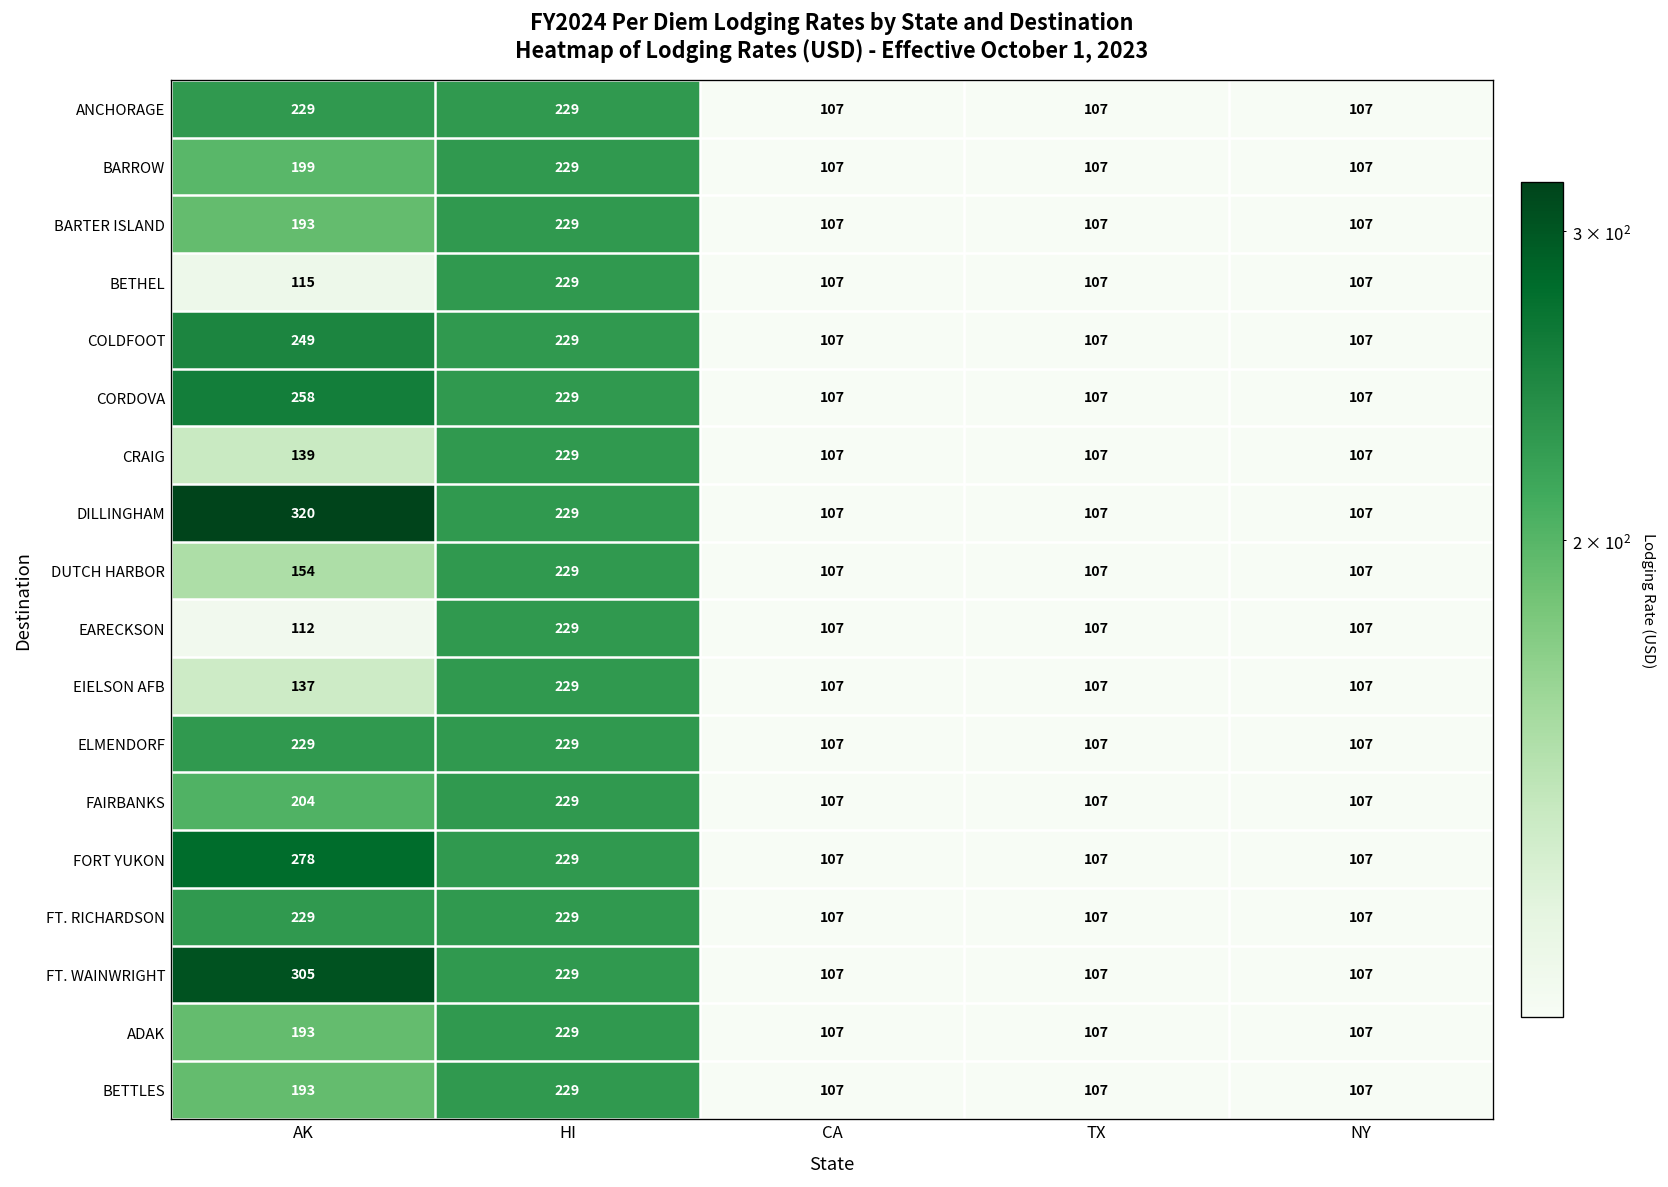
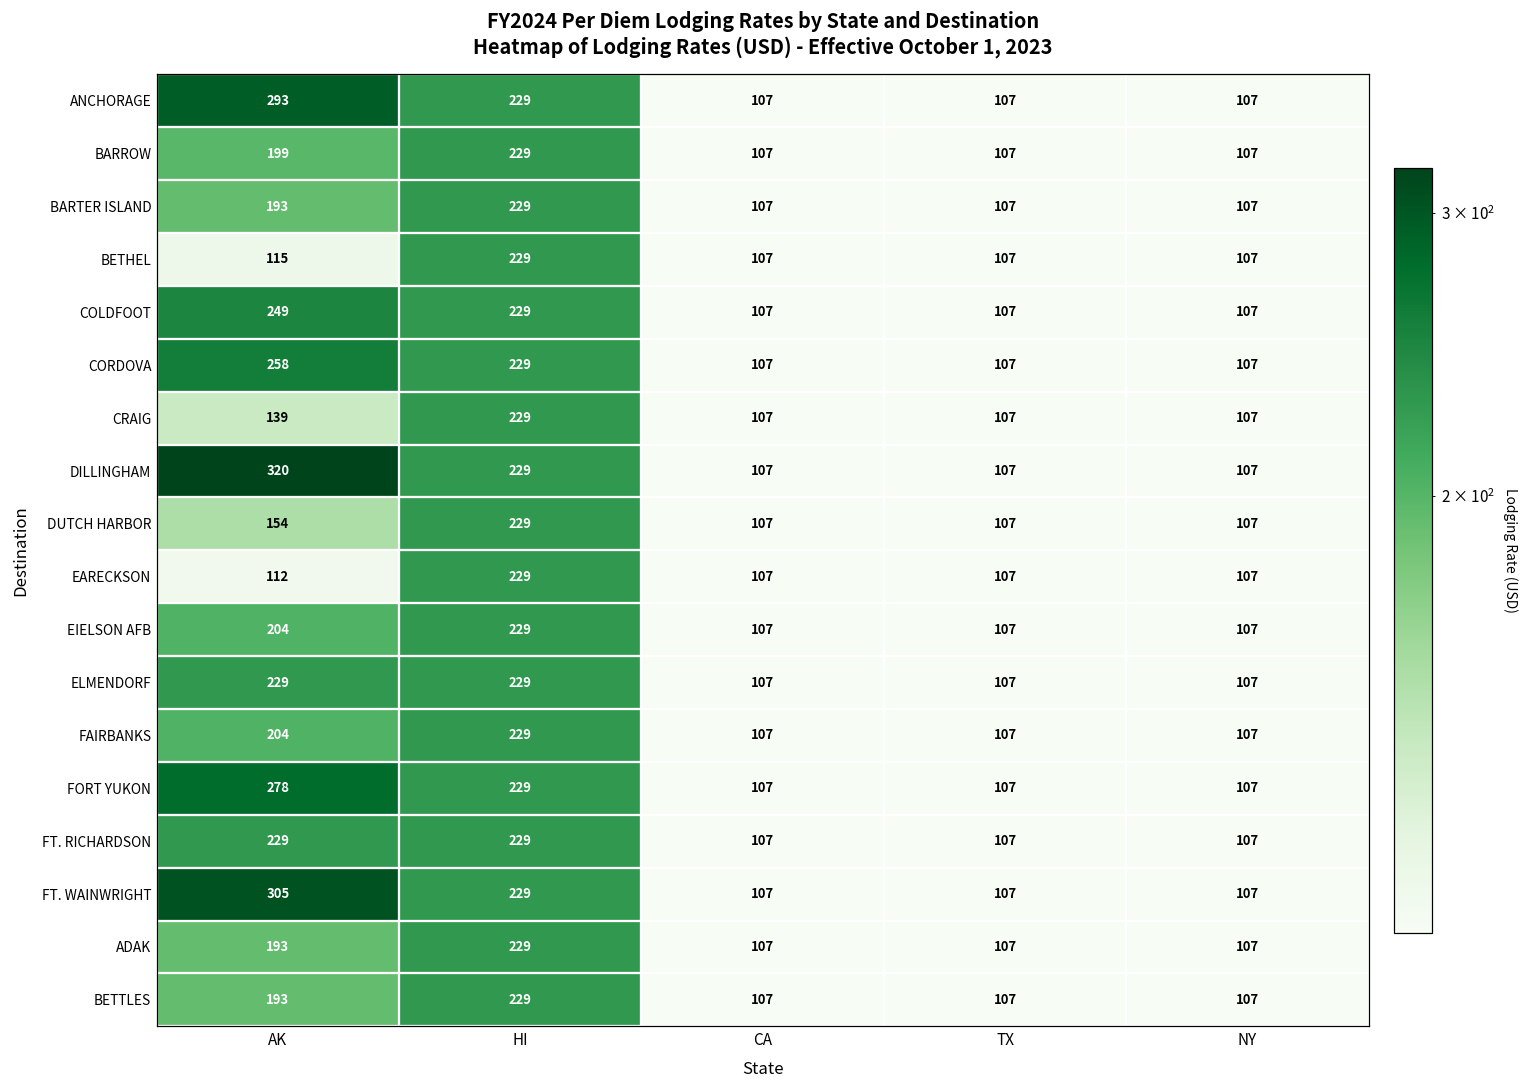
  {
    "ANCHORAGE": {
-     "AK": 229,
+     "AK": 293,
      "HI": 229,
      "CA": 107,
      "TX": 107,
      "NY": 107
    },
    "BARROW": {
      "AK": 199,
      "HI": 229,
      "CA": 107,
      "TX": 107,
      "NY": 107
    },
    "BARTER ISLAND": {
      "AK": 193,
      "HI": 229,
      "CA": 107,
      "TX": 107,
      "NY": 107
    },
    "BETHEL": {
      "AK": 115,
      "HI": 229,
      "CA": 107,
      "TX": 107,
      "NY": 107
    },
    "COLDFOOT": {
      "AK": 249,
      "HI": 229,
      "CA": 107,
      "TX": 107,
      "NY": 107
    },
    "CORDOVA": {
      "AK": 258,
      "HI": 229,
      "CA": 107,
      "TX": 107,
      "NY": 107
    },
    "CRAIG": {
      "AK": 139,
      "HI": 229,
      "CA": 107,
      "TX": 107,
      "NY": 107
    },
    "DILLINGHAM": {
      "AK": 320,
      "HI": 229,
      "CA": 107,
      "TX": 107,
      "NY": 107
    },
    "DUTCH HARBOR": {
      "AK": 154,
      "HI": 229,
      "CA": 107,
      "TX": 107,
      "NY": 107
    },
    "EARECKSON": {
      "AK": 112,
      "HI": 229,
      "CA": 107,
      "TX": 107,
      "NY": 107
    },
    "EIELSON AFB": {
-     "AK": 137,
+     "AK": 204,
      "HI": 229,
      "CA": 107,
      "TX": 107,
      "NY": 107
    },
    "ELMENDORF": {
      "AK": 229,
      "HI": 229,
      "CA": 107,
      "TX": 107,
      "NY": 107
    },
    "FAIRBANKS": {
      "AK": 204,
      "HI": 229,
      "CA": 107,
      "TX": 107,
      "NY": 107
    },
    "FORT YUKON": {
      "AK": 278,
      "HI": 229,
      "CA": 107,
      "TX": 107,
      "NY": 107
    },
    "FT. RICHARDSON": {
      "AK": 229,
      "HI": 229,
      "CA": 107,
      "TX": 107,
      "NY": 107
    },
    "FT. WAINWRIGHT": {
      "AK": 305,
      "HI": 229,
      "CA": 107,
      "TX": 107,
      "NY": 107
    },
    "ADAK": {
      "AK": 193,
      "HI": 229,
      "CA": 107,
      "TX": 107,
      "NY": 107
    },
    "BETTLES": {
      "AK": 193,
      "HI": 229,
      "CA": 107,
      "TX": 107,
      "NY": 107
    }
  }
